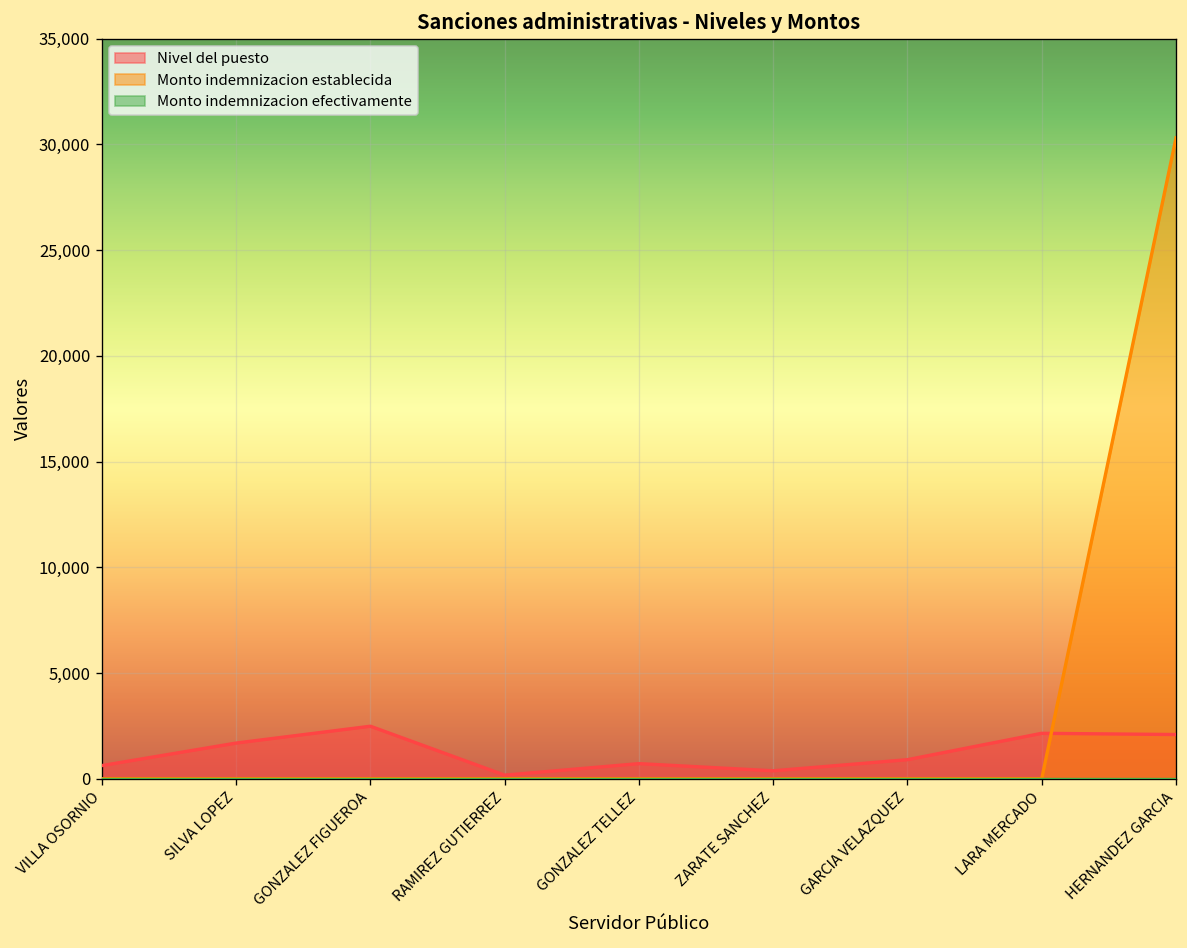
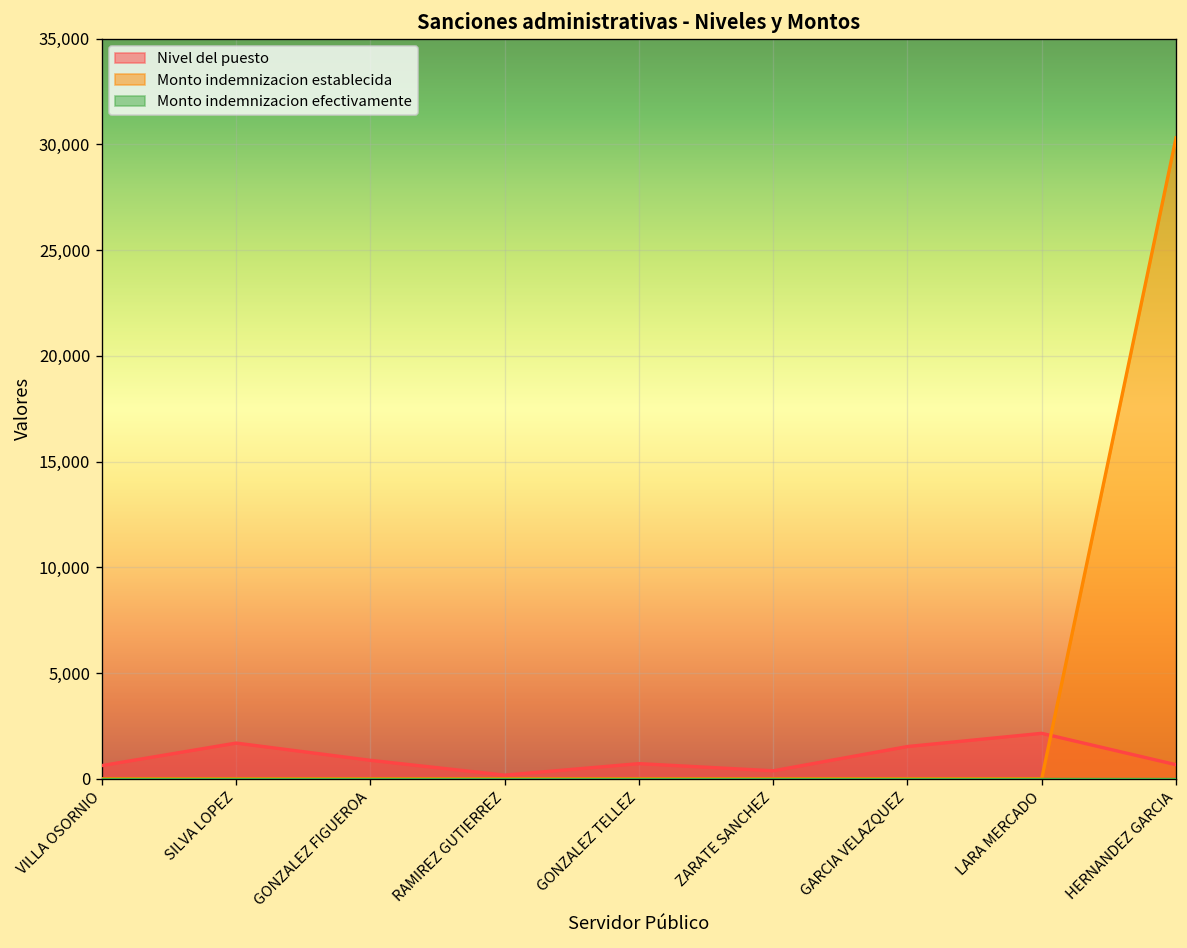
  {
    "Nivel del puesto": {
      "VILLA OSORNIO": "600",
      "SILVA LOPEZ": "1,700",
-     "GONZALEZ FIGUEROA": "2,500",
+     "GONZALEZ FIGUEROA": "900",
      "RAMIREZ GUTIERREZ": "200",
      "GONZALEZ TELLEZ": "700",
      "ZARATE SANCHEZ": "400",
-     "GARCIA VELAZQUEZ": "900",
+     "GARCIA VELAZQUEZ": "1,500",
      "LARA MERCADO": "2,100",
-     "HERNANDEZ GARCIA": "2,100"
+     "HERNANDEZ GARCIA": "700"
    },
    "Monto indemnizacion establecida": {
      "HERNANDEZ GARCIA": "30,300"
    },
    "Monto indemnizacion efectivamente": {
      "HERNANDEZ GARCIA": "0"
    }
  }
